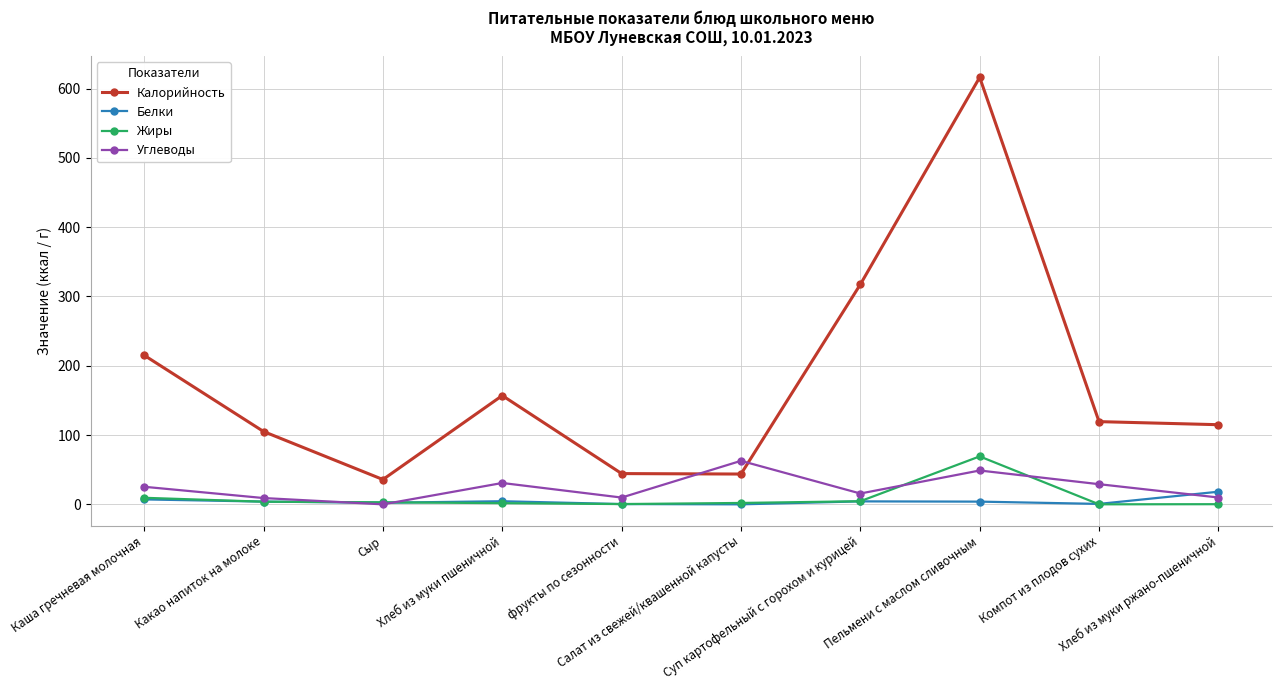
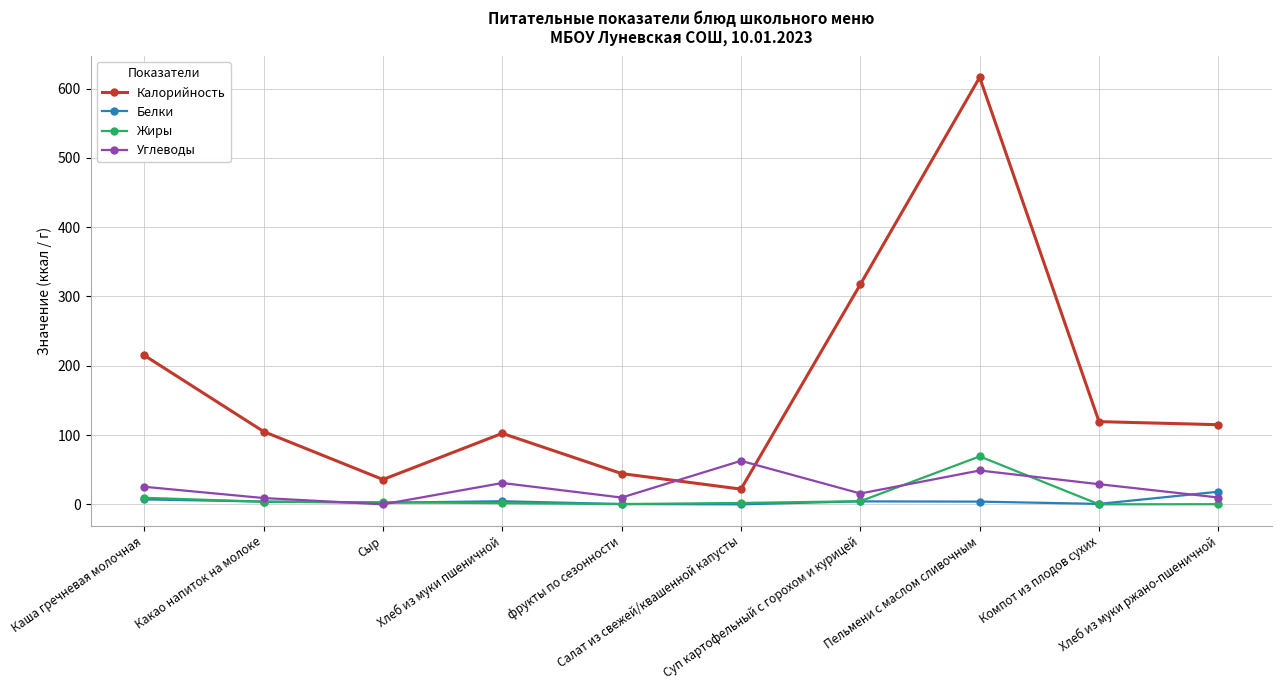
  {
    "Калорийность": {
      "Каша гречневая молочная": 220,
      "Какао напиток на молоке": 110,
      "Сыр": 40,
-     "Хлеб из муки пшеничной": 160,
+     "Хлеб из муки пшеничной": 100,
      "фрукты по сезонности": 40,
-     "Салат из свежей/квашенной капусты": 40,
+     "Салат из свежей/квашенной капусты": 20,
      "Суп картофельный с горохом и курицей": 320,
      "Пельмени с маслом сливочным": 620,
      "Компот из плодов сухих": 120,
      "Хлеб из муки ржано-пшеничной": 110
    },
    "Белки": {
      "Пельмени с маслом сливочным": 0,
      "Хлеб из муки ржано-пшеничной": 20
    },
    "Жиры": {
      "Пельмени с маслом сливочным": 70,
      "Хлеб из муки ржано-пшеничной": 0
    },
    "Углеводы": {
      "Каша гречневая молочная": 30,
      "Какао напиток на молоке": 10,
      "Хлеб из муки пшеничной": 30,
      "фрукты по сезонности": 10,
      "Салат из свежей/квашенной капусты": 60,
      "Суп картофельный с горохом и курицей": 20,
      "Пельмени с маслом сливочным": 50,
      "Компот из плодов сухих": 30,
      "Хлеб из муки ржано-пшеничной": 10
    }
  }
